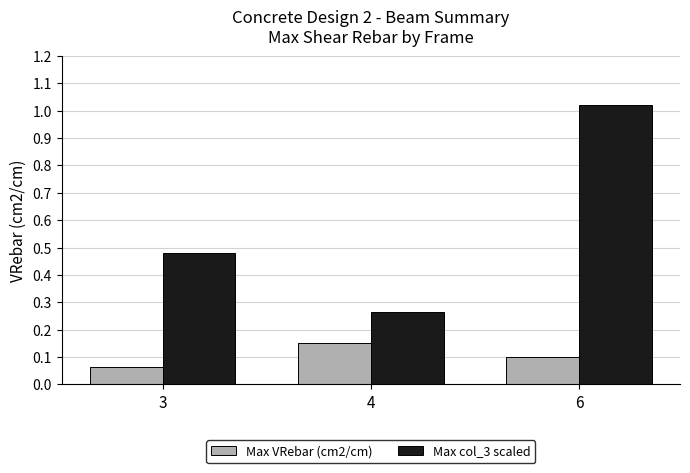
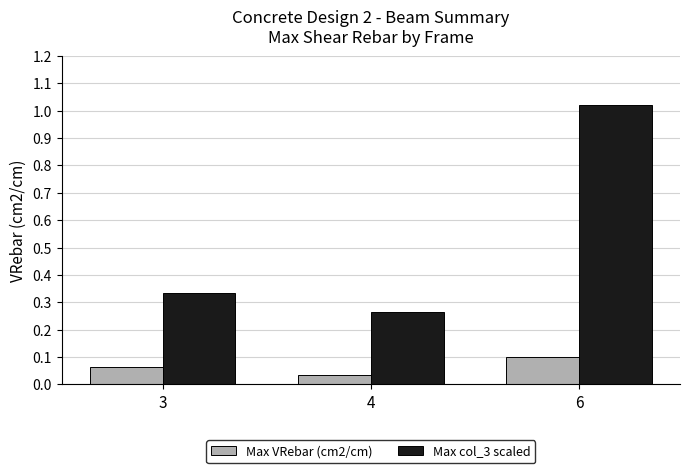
  {
    "Max VRebar (cm2/cm)": {
      "3": 0.06,
-     "4": 0.15,
+     "4": 0.03,
      "6": 0.10
    },
    "Max col_3 scaled": {
-     "3": 0.48,
+     "3": 0.33,
      "4": 0.26,
      "6": 1.02
    }
  }
